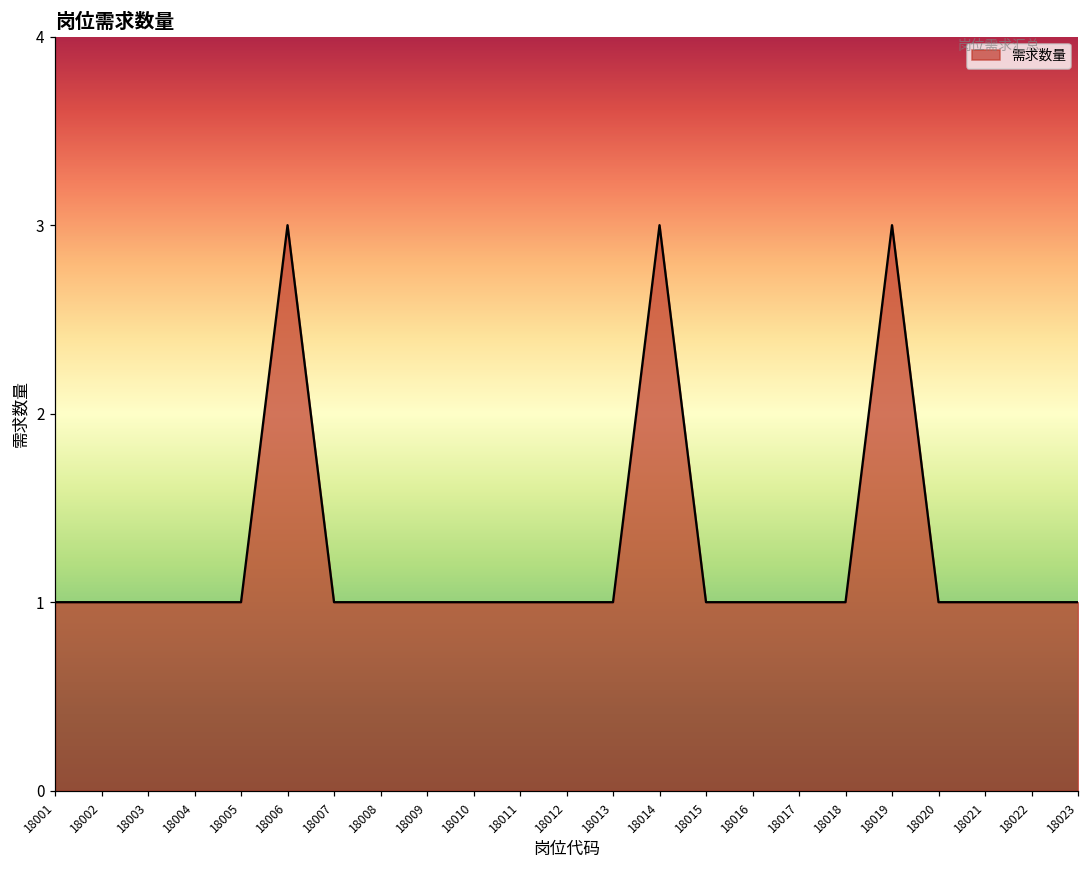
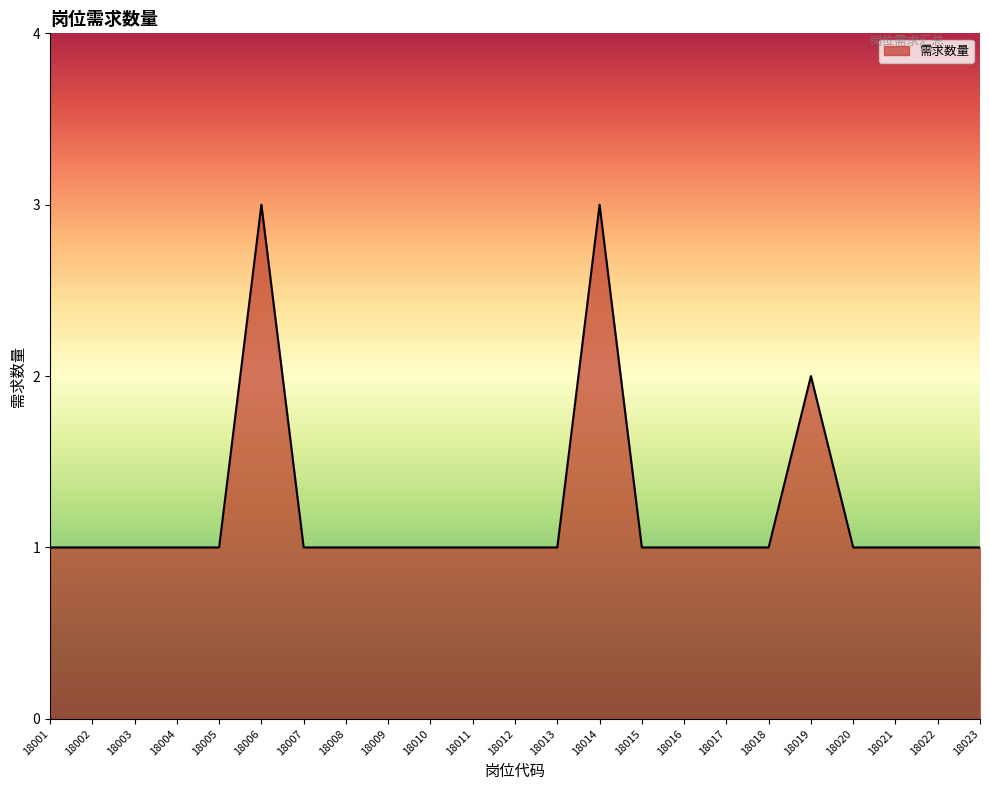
  {
    "18001": 1,
    "18002": 1,
    "18003": 1,
    "18004": 1,
    "18005": 1,
    "18006": 3,
    "18007": 1,
    "18008": 1,
    "18009": 1,
    "18010": 1,
    "18011": 1,
    "18012": 1,
    "18013": 1,
    "18014": 3,
    "18015": 1,
    "18016": 1,
    "18017": 1,
    "18018": 1,
-   "18019": 3,
+   "18019": 2,
    "18020": 1,
    "18021": 1,
    "18022": 1,
    "18023": 1
  }
